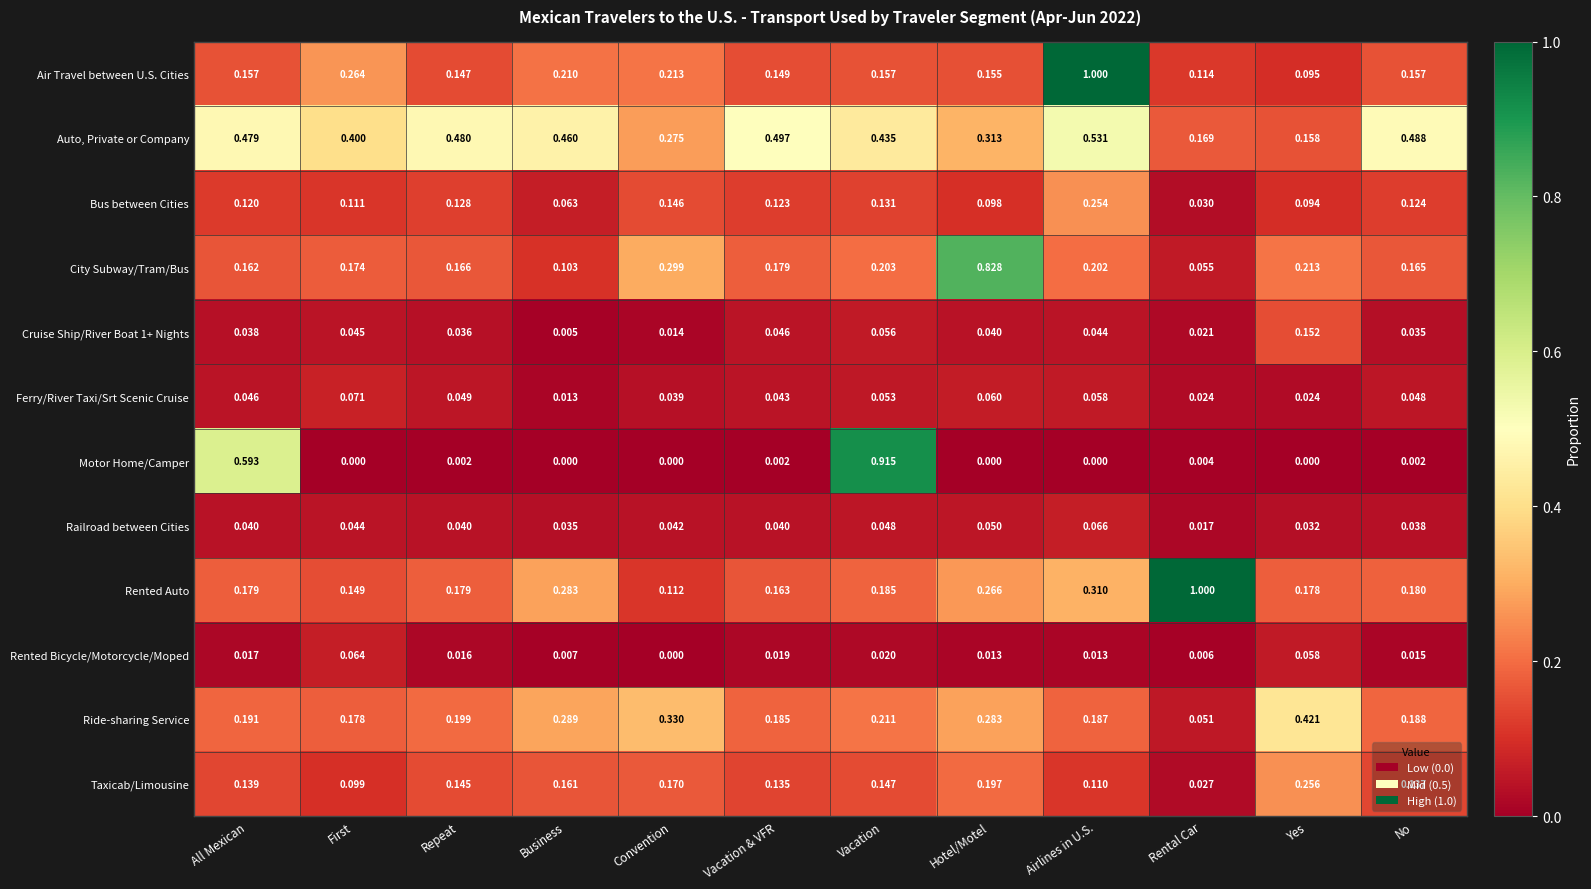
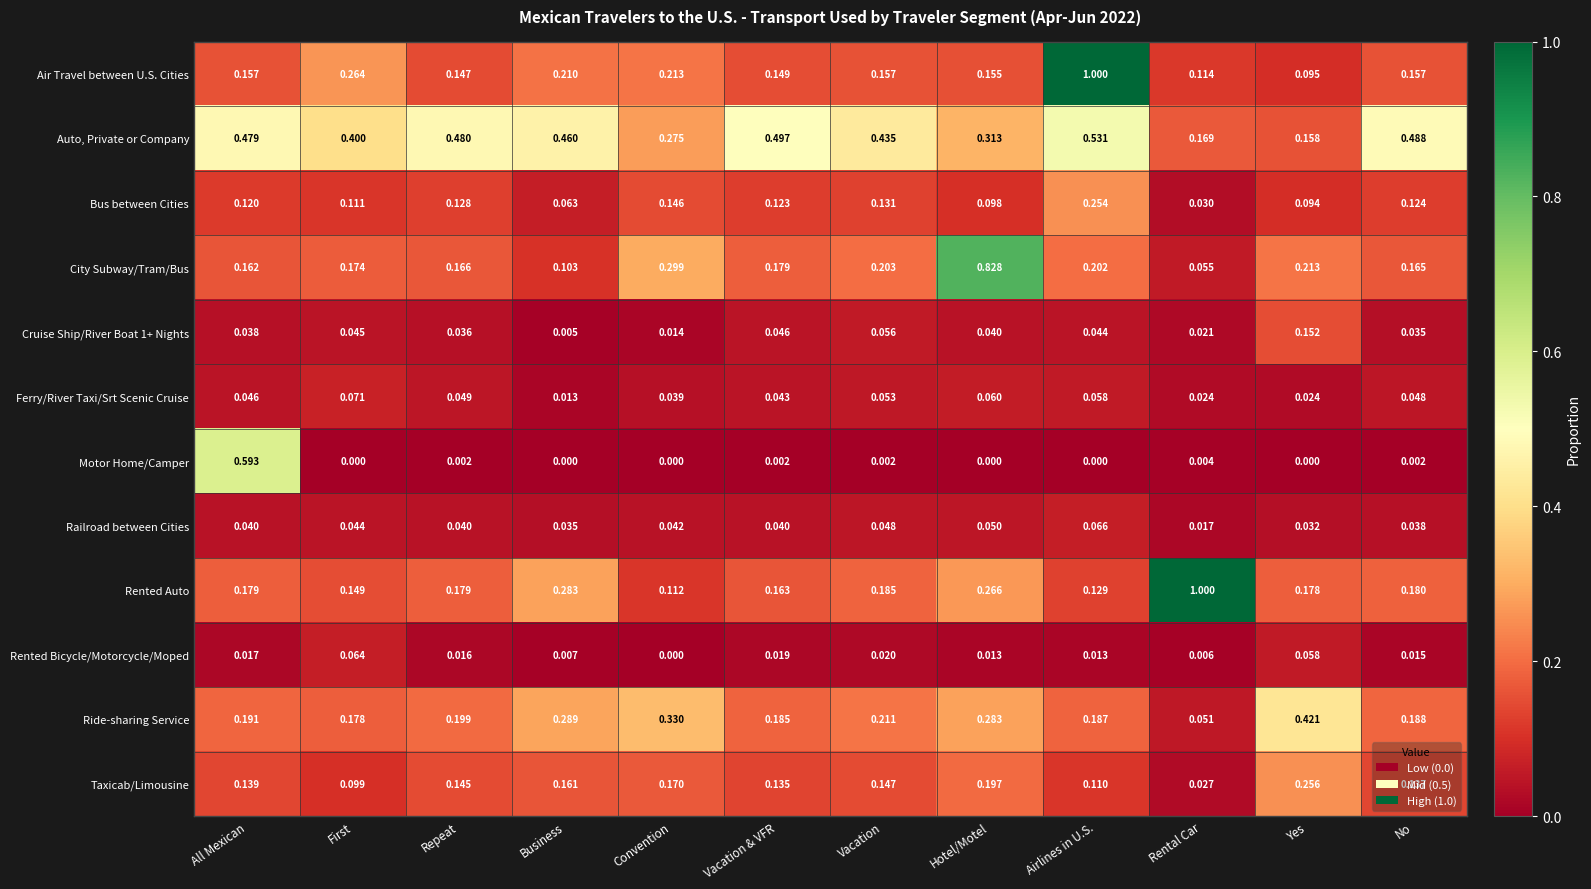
  {
    "Air Travel between U.S. Cities": {
      "All Mexican": 0.157,
      "First": 0.264,
      "Repeat": 0.147,
      "Business": 0.210,
      "Convention": 0.213,
      "Vacation & VFR": 0.149,
      "Vacation": 0.157,
      "Hotel/Motel": 0.155,
      "Airlines in U.S.": 1.000,
      "Rental Car": 0.114,
      "Yes": 0.095,
      "No": 0.157
    },
    "Auto, Private or Company": {
      "All Mexican": 0.479,
      "First": 0.400,
      "Repeat": 0.480,
      "Business": 0.460,
      "Convention": 0.275,
      "Vacation & VFR": 0.497,
      "Vacation": 0.435,
      "Hotel/Motel": 0.313,
      "Airlines in U.S.": 0.531,
      "Rental Car": 0.169,
      "Yes": 0.158,
      "No": 0.488
    },
    "Bus between Cities": {
      "All Mexican": 0.120,
      "First": 0.111,
      "Repeat": 0.128,
      "Business": 0.063,
      "Convention": 0.146,
      "Vacation & VFR": 0.123,
      "Vacation": 0.131,
      "Hotel/Motel": 0.098,
      "Airlines in U.S.": 0.254,
      "Rental Car": 0.030,
      "Yes": 0.094,
      "No": 0.124
    },
    "City Subway/Tram/Bus": {
      "All Mexican": 0.162,
      "First": 0.174,
      "Repeat": 0.166,
      "Business": 0.103,
      "Convention": 0.299,
      "Vacation & VFR": 0.179,
      "Vacation": 0.203,
      "Hotel/Motel": 0.828,
      "Airlines in U.S.": 0.202,
      "Rental Car": 0.055,
      "Yes": 0.213,
      "No": 0.165
    },
    "Cruise Ship/River Boat 1+ Nights": {
      "All Mexican": 0.038,
      "First": 0.045,
      "Repeat": 0.036,
      "Business": 0.005,
      "Convention": 0.014,
      "Vacation & VFR": 0.046,
      "Vacation": 0.056,
      "Hotel/Motel": 0.040,
      "Airlines in U.S.": 0.044,
      "Rental Car": 0.021,
      "Yes": 0.152,
      "No": 0.035
    },
    "Ferry/River Taxi/Srt Scenic Cruise": {
      "All Mexican": 0.046,
      "First": 0.071,
      "Repeat": 0.049,
      "Business": 0.013,
      "Convention": 0.039,
      "Vacation & VFR": 0.043,
      "Vacation": 0.053,
      "Hotel/Motel": 0.060,
      "Airlines in U.S.": 0.058,
      "Rental Car": 0.024,
      "Yes": 0.024,
      "No": 0.048
    },
    "Motor Home/Camper": {
      "All Mexican": 0.593,
      "First": 0.000,
      "Repeat": 0.002,
      "Business": 0.000,
      "Convention": 0.000,
      "Vacation & VFR": 0.002,
-     "Vacation": 0.915,
+     "Vacation": 0.002,
      "Hotel/Motel": 0.000,
      "Airlines in U.S.": 0.000,
      "Rental Car": 0.004,
      "Yes": 0.000,
      "No": 0.002
    },
    "Railroad between Cities": {
      "All Mexican": 0.040,
      "First": 0.044,
      "Repeat": 0.040,
      "Business": 0.035,
      "Convention": 0.042,
      "Vacation & VFR": 0.040,
      "Vacation": 0.048,
      "Hotel/Motel": 0.050,
      "Airlines in U.S.": 0.066,
      "Rental Car": 0.017,
      "Yes": 0.032,
      "No": 0.038
    },
    "Rented Auto": {
      "All Mexican": 0.179,
      "First": 0.149,
      "Repeat": 0.179,
      "Business": 0.283,
      "Convention": 0.112,
      "Vacation & VFR": 0.163,
      "Vacation": 0.185,
      "Hotel/Motel": 0.266,
-     "Airlines in U.S.": 0.310,
+     "Airlines in U.S.": 0.129,
      "Rental Car": 1.000,
      "Yes": 0.178,
      "No": 0.180
    },
    "Rented Bicycle/Motorcycle/Moped": {
      "All Mexican": 0.017,
      "First": 0.064,
      "Repeat": 0.016,
      "Business": 0.007,
      "Convention": 0.000,
      "Vacation & VFR": 0.019,
      "Vacation": 0.020,
      "Hotel/Motel": 0.013,
      "Airlines in U.S.": 0.013,
      "Rental Car": 0.006,
      "Yes": 0.058,
      "No": 0.015
    },
    "Ride-sharing Service": {
      "All Mexican": 0.191,
      "First": 0.178,
      "Repeat": 0.199,
      "Business": 0.289,
      "Convention": 0.330,
      "Vacation & VFR": 0.185,
      "Vacation": 0.211,
      "Hotel/Motel": 0.283,
      "Airlines in U.S.": 0.187,
      "Rental Car": 0.051,
      "Yes": 0.421,
      "No": 0.188
    },
    "Taxicab/Limousine": {
      "All Mexican": 0.139,
      "First": 0.099,
      "Repeat": 0.145,
      "Business": 0.161,
      "Convention": 0.170,
      "Vacation & VFR": 0.135,
      "Vacation": 0.147,
      "Hotel/Motel": 0.197,
      "Airlines in U.S.": 0.110,
      "Rental Car": 0.027,
      "Yes": 0.256
    }
  }
